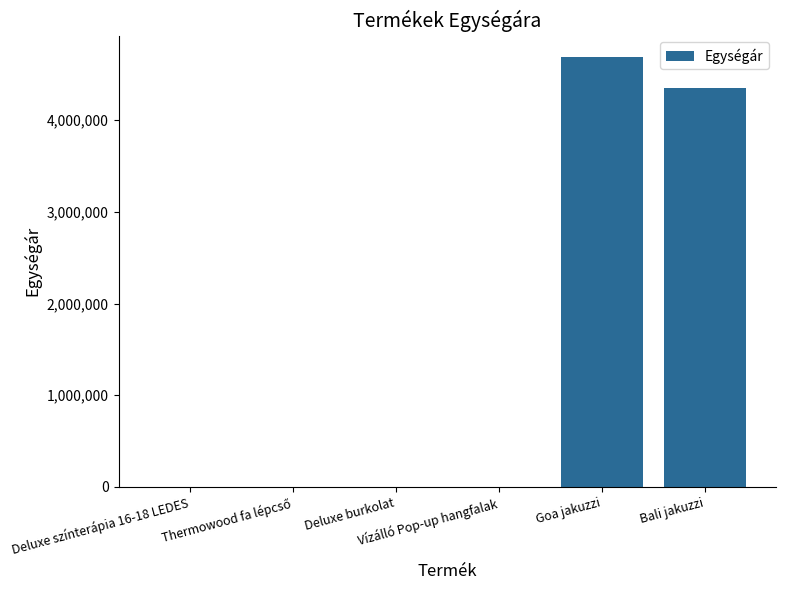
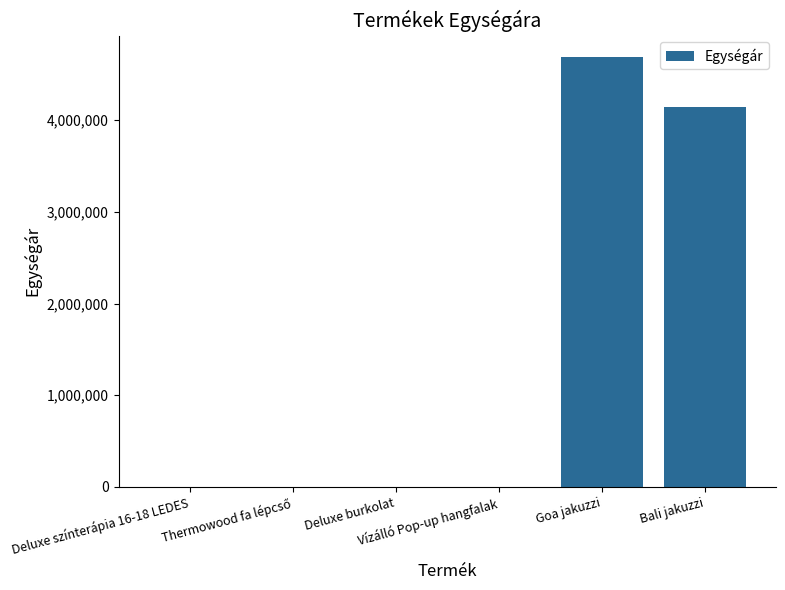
  {
    "Deluxe színterápia 16-18 LEDES": "0",
    "Thermowood fa lépcső": "0",
    "Deluxe burkolat": "0",
    "Vízálló Pop-up hangfalak": "0",
    "Goa jakuzzi": "4,700,000",
-   "Bali jakuzzi": "4,400,000"
+   "Bali jakuzzi": "4,100,000"
  }
